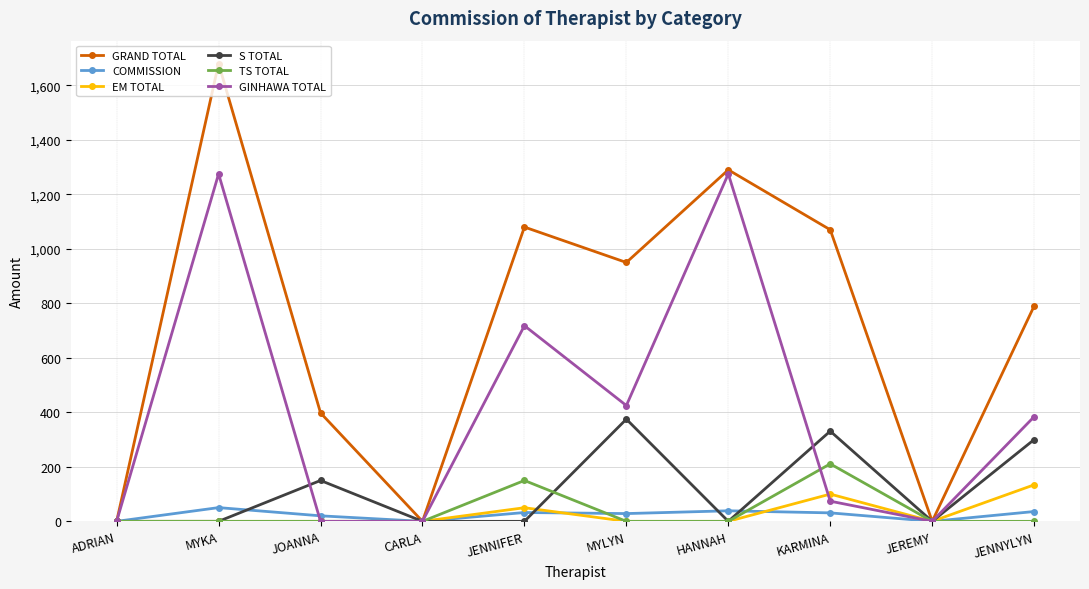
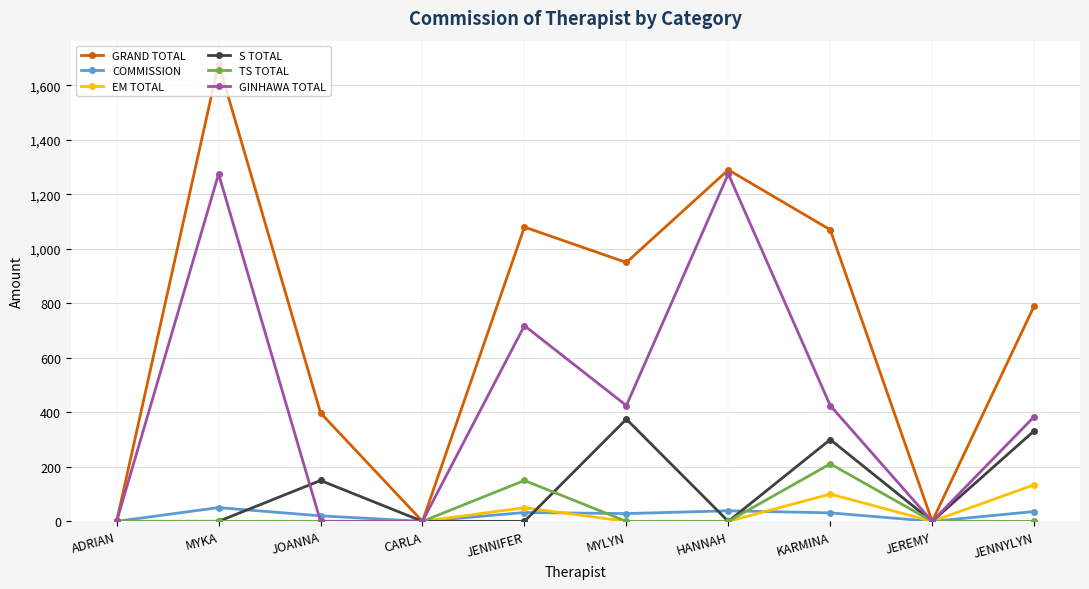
  {
    "GRAND TOTAL": {
      "JOANNA": "400",
      "JENNIFER": "1,080",
      "MYLYN": "950",
      "HANNAH": "1,290",
      "KARMINA": "1,070",
      "JENNYLYN": "790"
    },
    "COMMISSION": {
      "MYKA": "50",
      "JOANNA": "20",
      "JENNIFER": "30",
      "MYLYN": "30",
      "HANNAH": "40",
      "KARMINA": "30",
      "JENNYLYN": "40"
    },
    "EM TOTAL": {
      "JENNIFER": "50",
      "KARMINA": "100",
      "JENNYLYN": "130"
    },
    "S TOTAL": {
      "JOANNA": "150",
      "JENNIFER": "0",
      "MYLYN": "380",
-     "KARMINA": "330",
-     "JENNYLYN": "300"
+     "KARMINA": "300",
+     "JENNYLYN": "330"
    },
    "TS TOTAL": {
      "JENNIFER": "150",
      "KARMINA": "210",
      "JENNYLYN": "0"
    },
    "GINHAWA TOTAL": {
      "MYKA": "1,280",
      "JENNIFER": "720",
      "MYLYN": "430",
      "HANNAH": "1,280",
-     "KARMINA": "70",
+     "KARMINA": "430",
      "JENNYLYN": "380"
    }
  }
